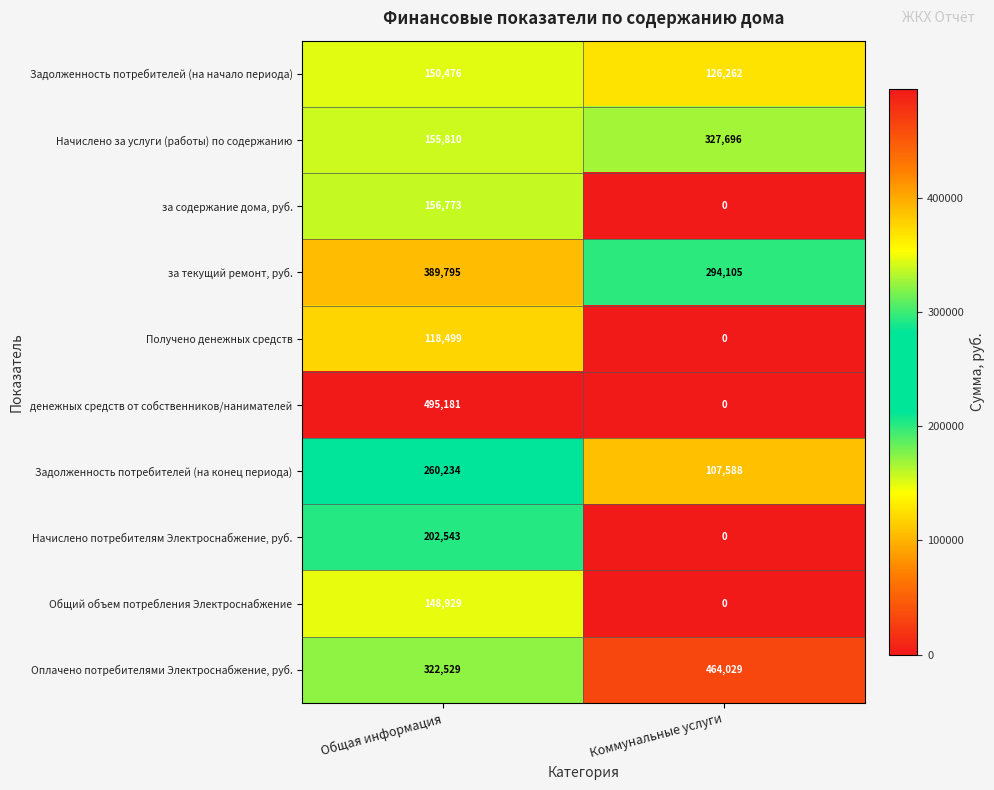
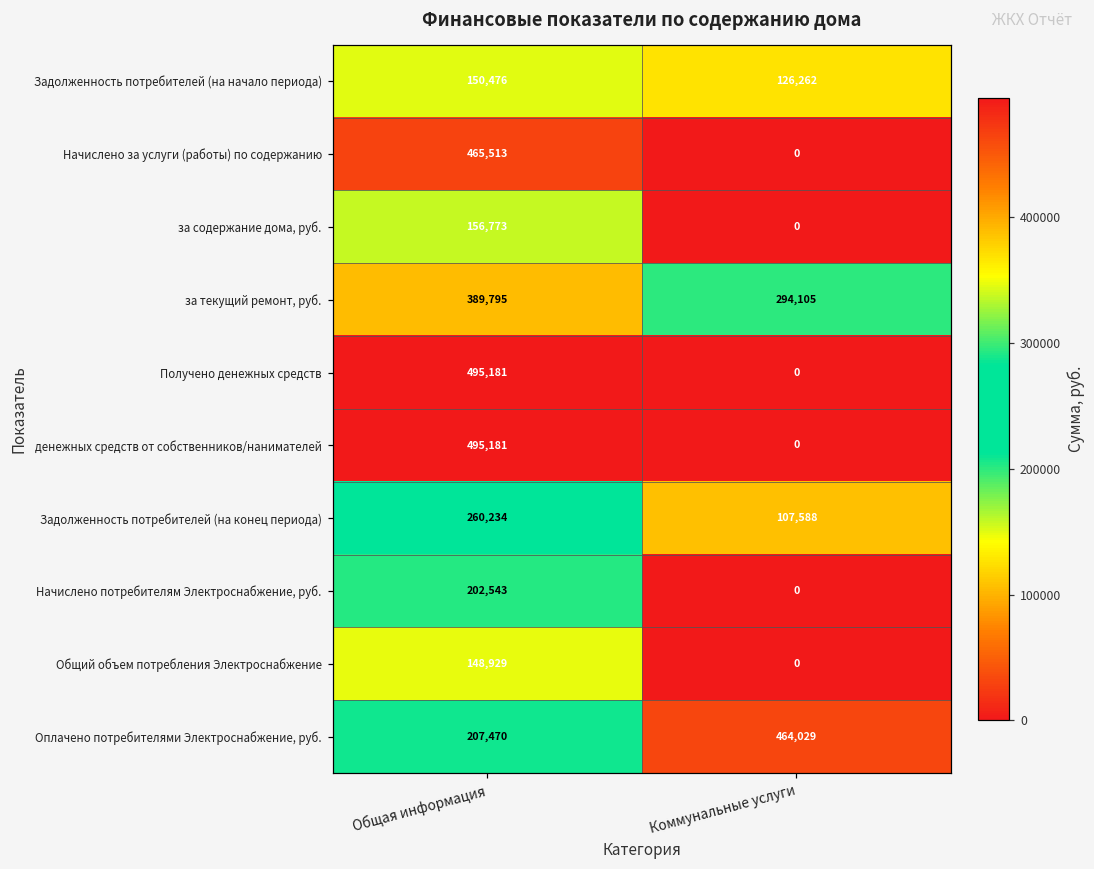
  {
    "Задолженность потребителей (на начало периода)": {
      "Общая информация": "150,476",
      "Коммунальные услуги": "126,262"
    },
    "Начислено за услуги (работы) по содержанию": {
-     "Общая информация": "155,810",
-     "Коммунальные услуги": "327,696"
+     "Общая информация": "465,513",
+     "Коммунальные услуги": "0"
    },
    "за содержание дома, руб.": {
      "Общая информация": "156,773",
      "Коммунальные услуги": "0"
    },
    "за текущий ремонт, руб.": {
      "Общая информация": "389,795",
      "Коммунальные услуги": "294,105"
    },
    "Получено денежных средств": {
-     "Общая информация": "118,499",
+     "Общая информация": "495,181",
      "Коммунальные услуги": "0"
    },
    "денежных средств от собственников/нанимателей": {
      "Общая информация": "495,181",
      "Коммунальные услуги": "0"
    },
    "Задолженность потребителей (на конец периода)": {
      "Общая информация": "260,234",
      "Коммунальные услуги": "107,588"
    },
    "Начислено потребителям Электроснабжение, руб.": {
      "Общая информация": "202,543",
      "Коммунальные услуги": "0"
    },
    "Общий объем потребления Электроснабжение": {
      "Общая информация": "148,929",
      "Коммунальные услуги": "0"
    },
    "Оплачено потребителями Электроснабжение, руб.": {
-     "Общая информация": "322,529",
+     "Общая информация": "207,470",
      "Коммунальные услуги": "464,029"
    }
  }
